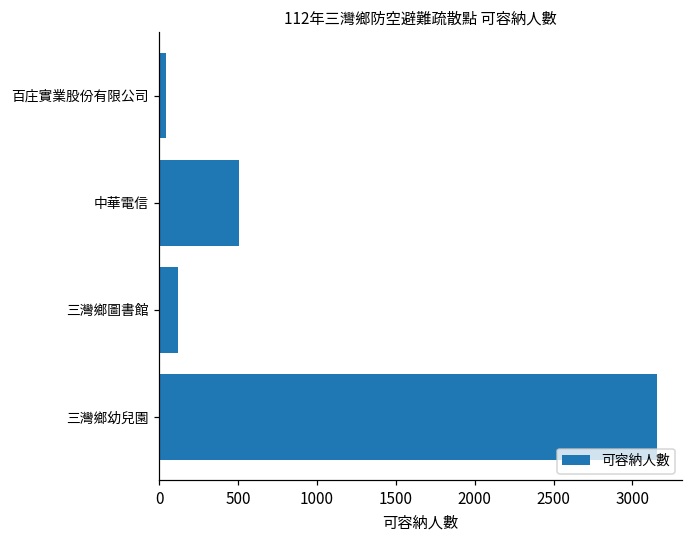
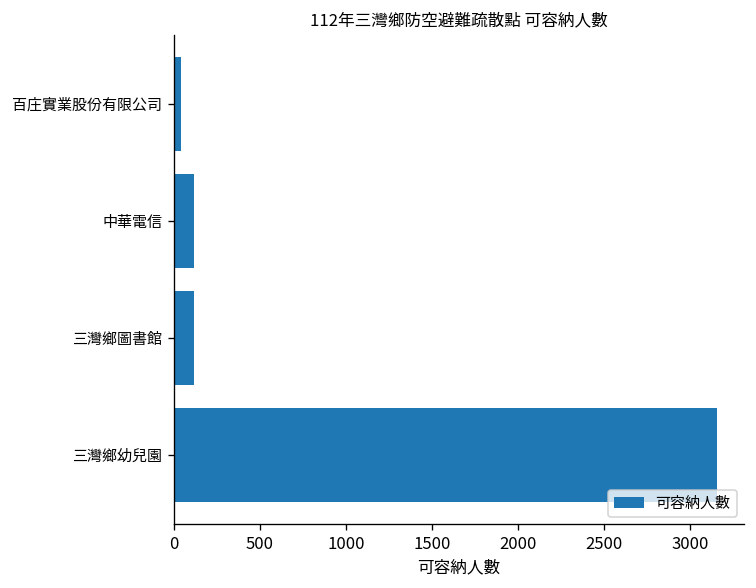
  {
    "百庄實業股份有限公司": 40,
-   "中華電信": 510,
+   "中華電信": 120,
    "三灣鄉圖書館": 120,
    "三灣鄉幼兒園": 3160
  }
